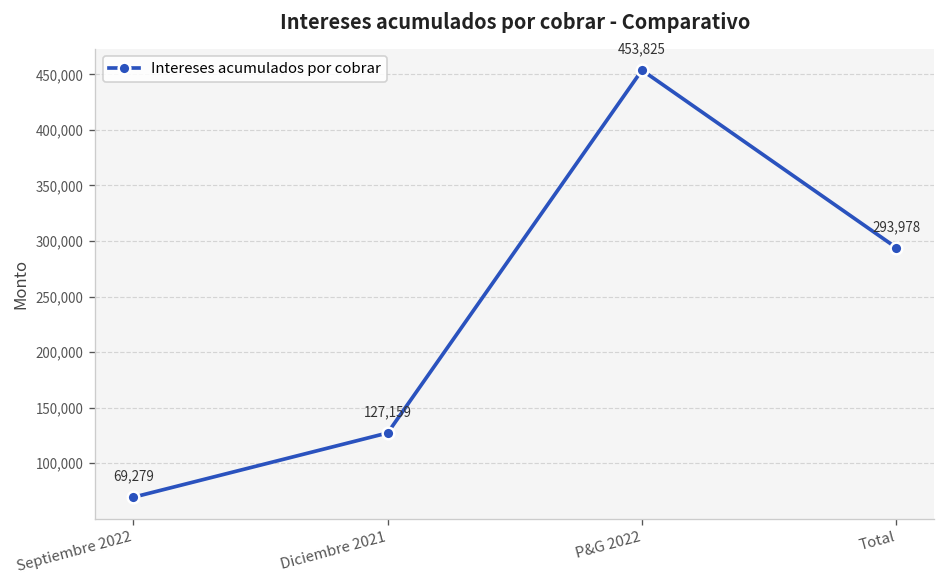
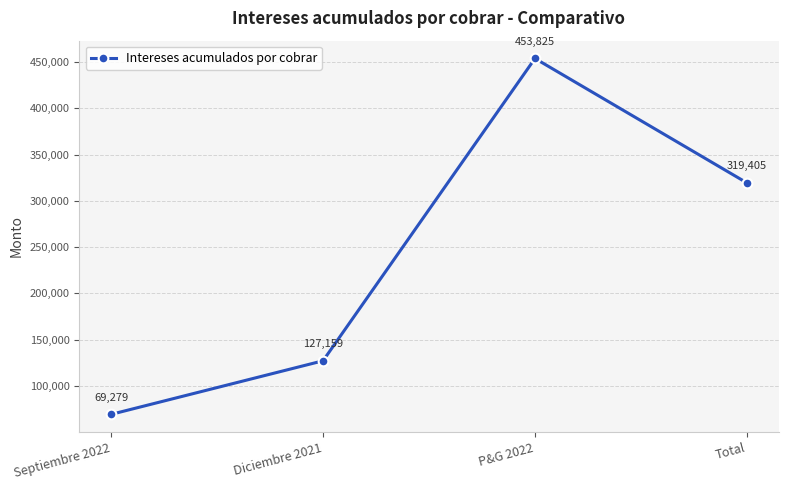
  {
    "Septiembre 2022": "69,279",
    "Diciembre 2021": "127,159",
    "P&G 2022": "453,825",
-   "Total": "293,978"
+   "Total": "319,405"
  }
